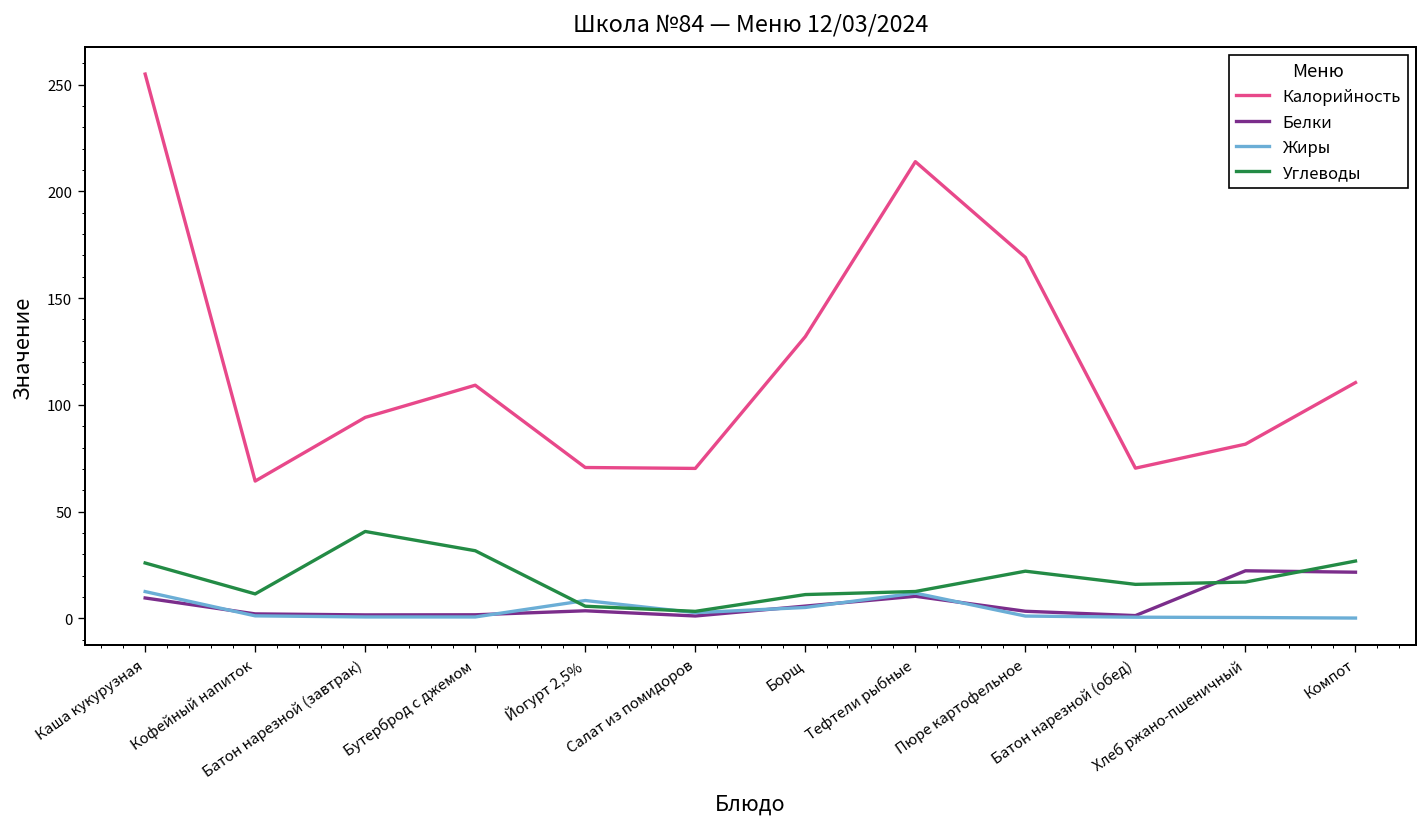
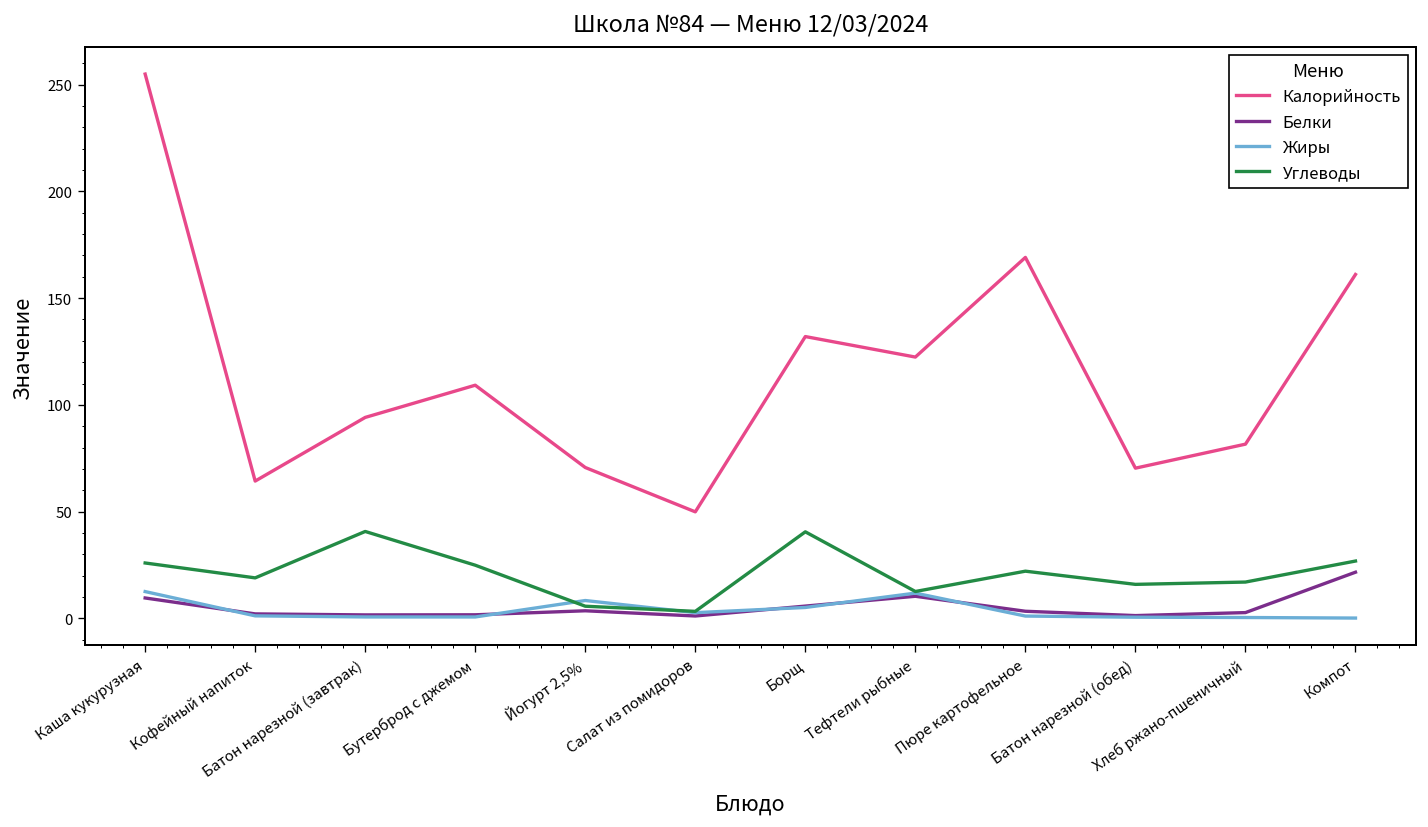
  {
    "Калорийность": {
      "Каша кукурузная": 255,
      "Кофейный напиток": 64,
      "Батон нарезной (завтрак)": 94,
      "Бутерброд с джемом": 109,
      "Йогурт 2,5%": 71,
-     "Салат из помидоров": 70,
+     "Салат из помидоров": 50,
      "Борщ": 132,
-     "Тефтели рыбные": 214,
+     "Тефтели рыбные": 122,
      "Пюре картофельное": 169,
      "Батон нарезной (обед)": 70,
      "Хлеб ржано-пшеничный": 82,
-     "Компот": 110
+     "Компот": 161
    },
    "Белки": {
      "Каша кукурузная": 10,
      "Йогурт 2,5%": 4,
      "Салат из помидоров": 1,
      "Тефтели рыбные": 10,
      "Пюре картофельное": 3,
-     "Хлеб ржано-пшеничный": 22,
+     "Хлеб ржано-пшеничный": 3,
      "Компот": 22
    },
    "Жиры": {
      "Каша кукурузная": 13,
      "Йогурт 2,5%": 8,
      "Пюре картофельное": 1,
      "Хлеб ржано-пшеничный": 0,
      "Компот": 0
    },
    "Углеводы": {
      "Каша кукурузная": 26,
-     "Кофейный напиток": 11,
+     "Кофейный напиток": 19,
      "Батон нарезной (завтрак)": 41,
-     "Бутерброд с джемом": 32,
+     "Бутерброд с джемом": 25,
      "Йогурт 2,5%": 6,
-     "Борщ": 11,
+     "Борщ": 41,
      "Пюре картофельное": 22,
      "Батон нарезной (обед)": 16,
      "Хлеб ржано-пшеничный": 17,
      "Компот": 27
    }
  }
